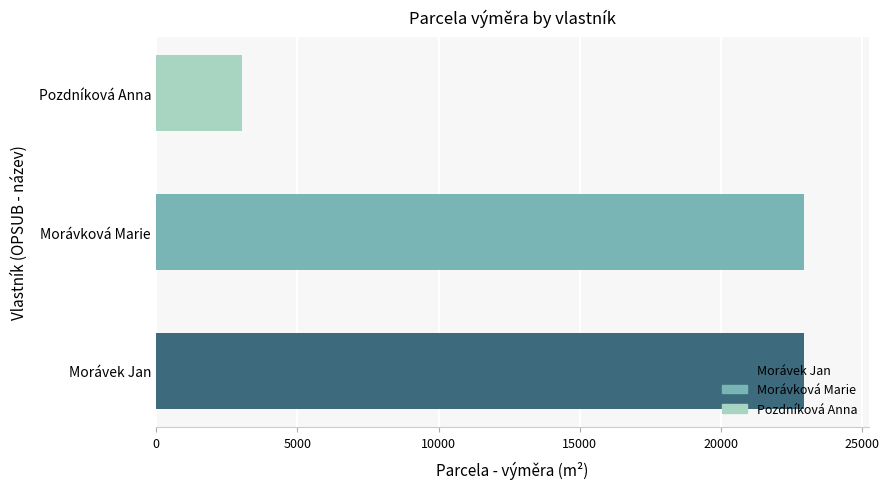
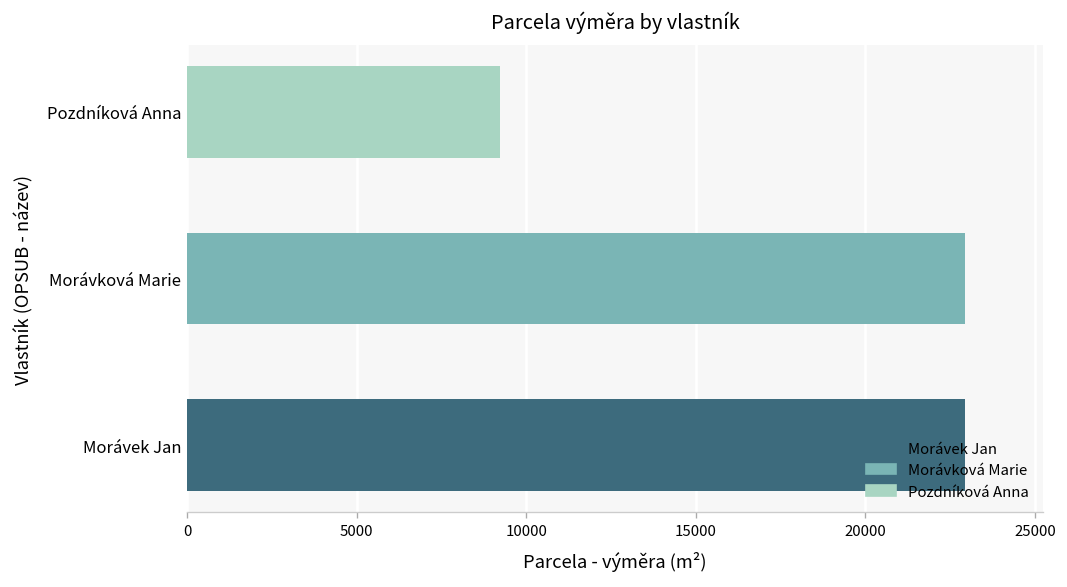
  {
-   "Pozdníková Anna": 3000,
+   "Pozdníková Anna": 9200,
    "Morávková Marie": 22900,
    "Morávek Jan": 22900
  }
